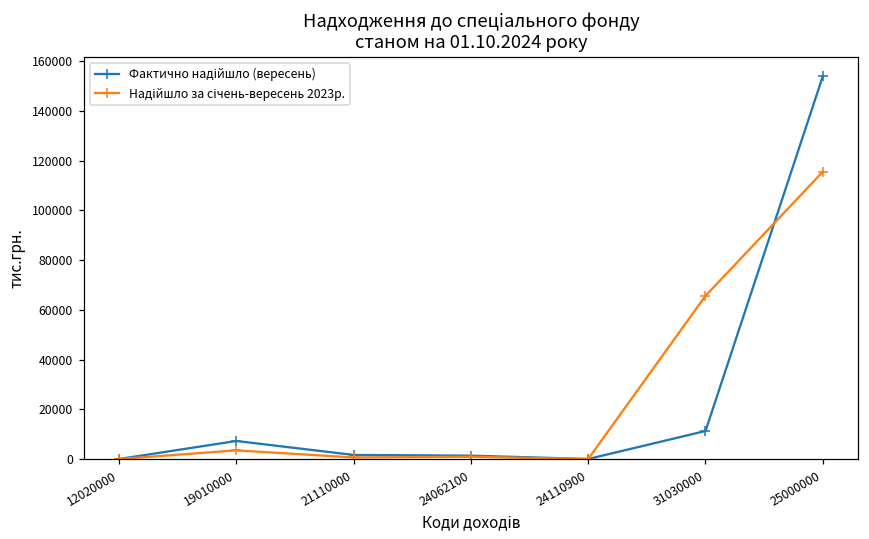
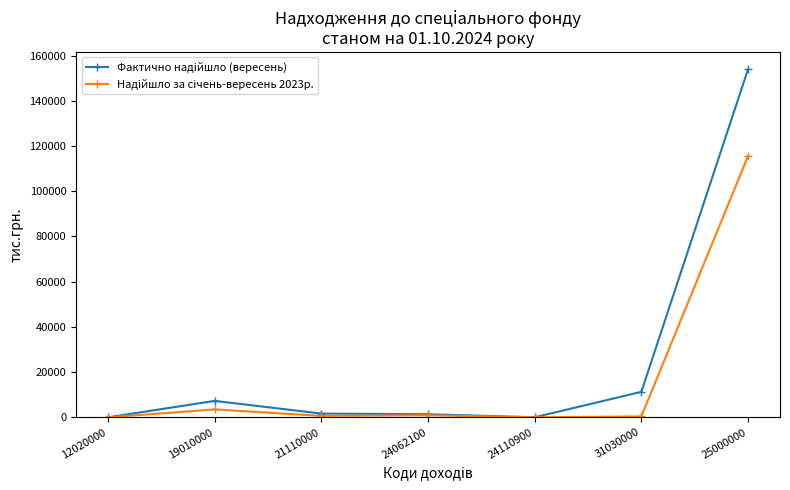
  {
    "Фактично надійшло (вересень)": {
      "19010000": 7000,
      "31030000": 11000,
      "25000000": 154000
    },
    "Надійшло за січень-вересень 2023р.": {
      "19010000": 3000,
-     "31030000": 66000,
+     "31030000": 0,
      "25000000": 116000
    }
  }
